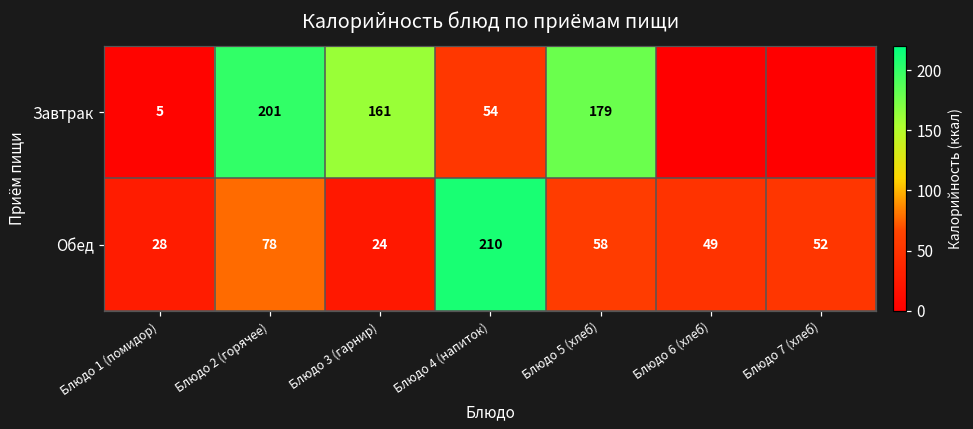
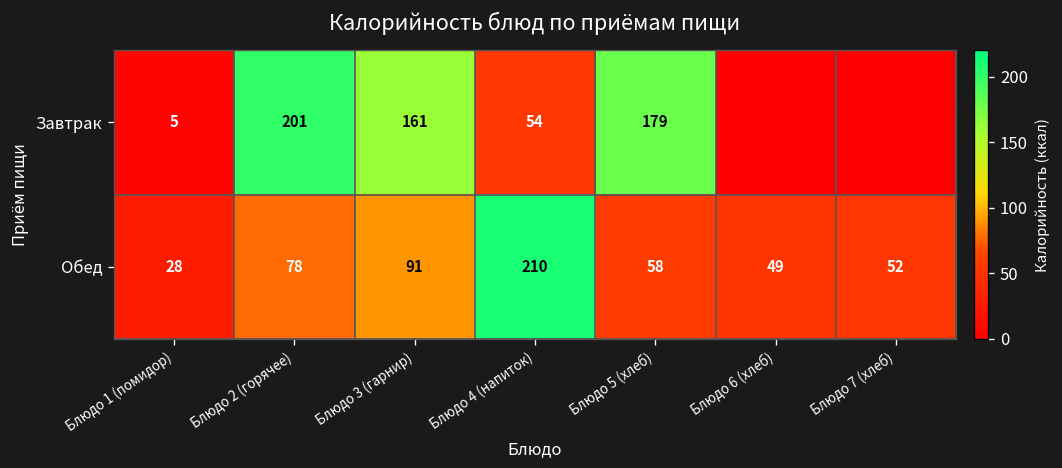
  {
    "Завтрак": {
      "Блюдо 1 (помидор)": 5,
      "Блюдо 2 (горячее)": 201,
      "Блюдо 3 (гарнир)": 161,
      "Блюдо 4 (напиток)": 54,
      "Блюдо 5 (хлеб)": 179
    },
    "Обед": {
      "Блюдо 1 (помидор)": 28,
      "Блюдо 2 (горячее)": 78,
-     "Блюдо 3 (гарнир)": 24,
+     "Блюдо 3 (гарнир)": 91,
      "Блюдо 4 (напиток)": 210,
      "Блюдо 5 (хлеб)": 58,
      "Блюдо 6 (хлеб)": 49,
      "Блюдо 7 (хлеб)": 52
    }
  }
